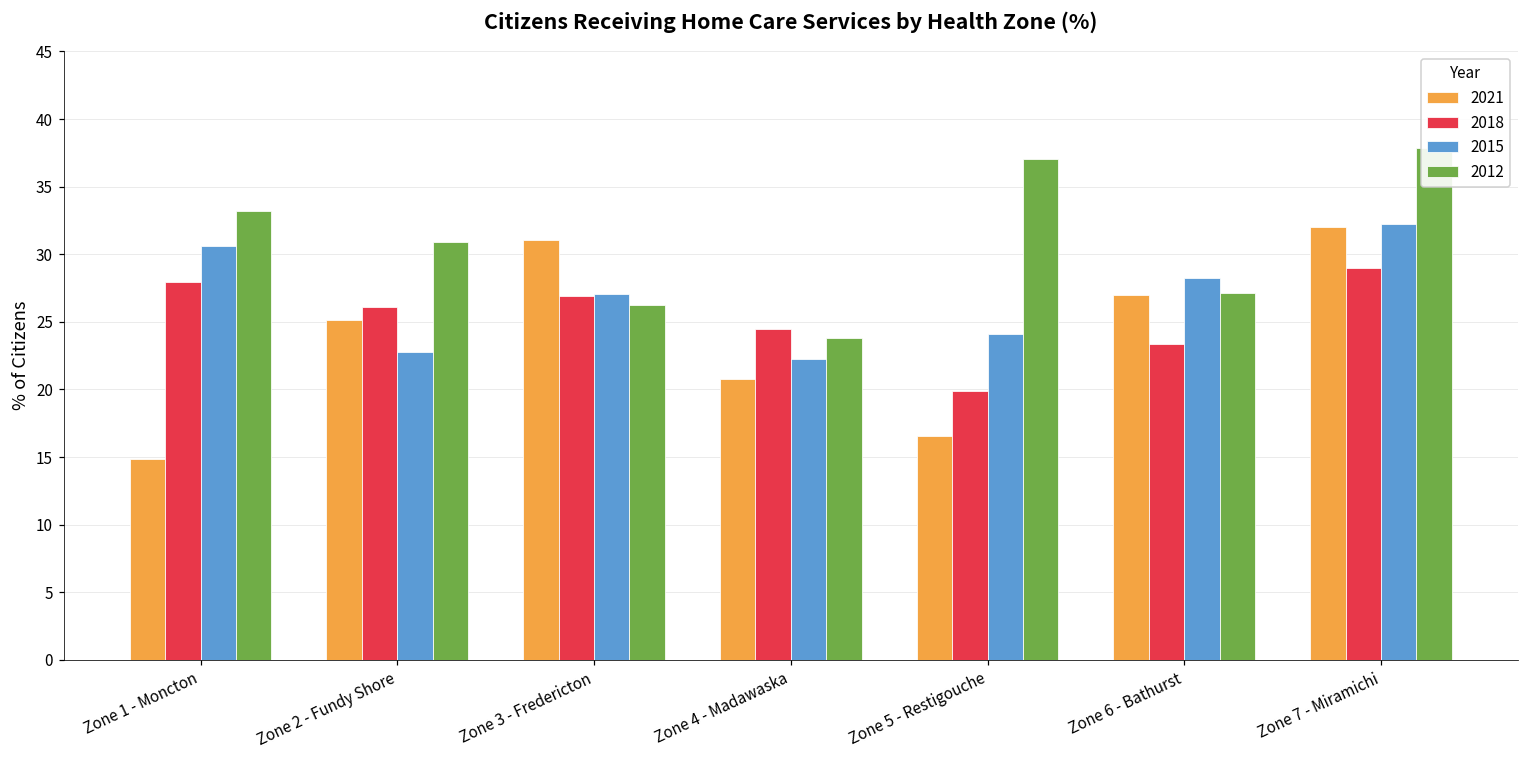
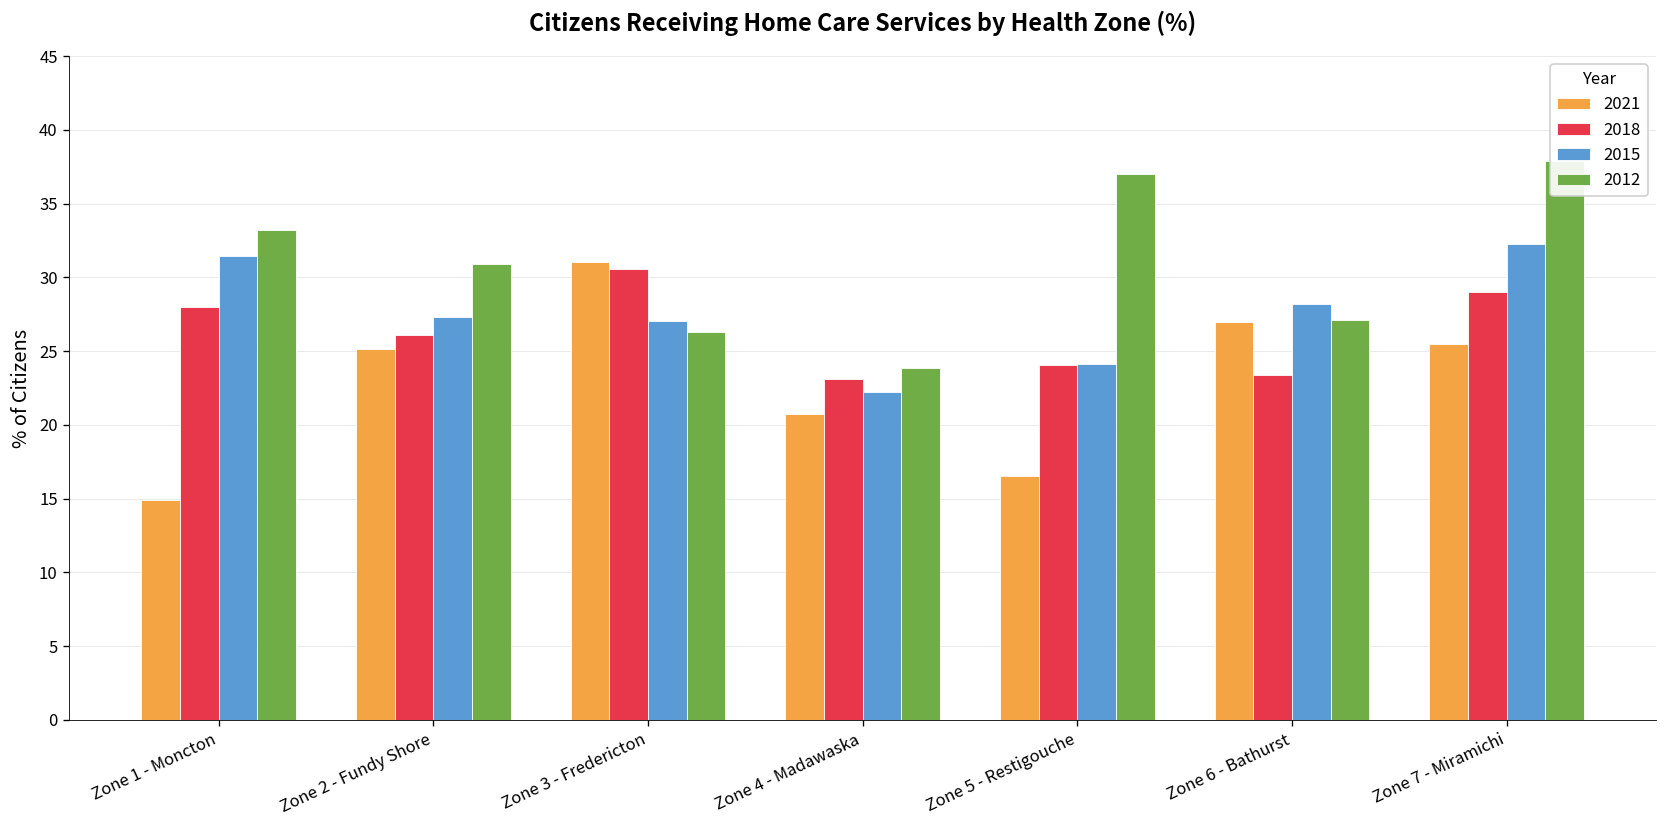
  {
    "2021": {
      "Zone 1 - Moncton": 14.9,
      "Zone 2 - Fundy Shore": 25.1,
      "Zone 3 - Fredericton": 31.1,
      "Zone 4 - Madawaska": 20.8,
      "Zone 5 - Restigouche": 16.5,
      "Zone 6 - Bathurst": 27.0,
-     "Zone 7 - Miramichi": 32.0
+     "Zone 7 - Miramichi": 25.5
    },
    "2018": {
      "Zone 1 - Moncton": 28.0,
      "Zone 2 - Fundy Shore": 26.1,
-     "Zone 3 - Fredericton": 26.9,
-     "Zone 4 - Madawaska": 24.5,
-     "Zone 5 - Restigouche": 19.9,
+     "Zone 3 - Fredericton": 30.6,
+     "Zone 4 - Madawaska": 23.1,
+     "Zone 5 - Restigouche": 24.1,
      "Zone 6 - Bathurst": 23.4,
      "Zone 7 - Miramichi": 29.0
    },
    "2015": {
-     "Zone 1 - Moncton": 30.6,
-     "Zone 2 - Fundy Shore": 22.8,
+     "Zone 1 - Moncton": 31.5,
+     "Zone 2 - Fundy Shore": 27.3,
      "Zone 3 - Fredericton": 27.0,
      "Zone 4 - Madawaska": 22.2,
      "Zone 5 - Restigouche": 24.1,
      "Zone 6 - Bathurst": 28.2,
      "Zone 7 - Miramichi": 32.3
    },
    "2012": {
      "Zone 1 - Moncton": 33.2,
      "Zone 2 - Fundy Shore": 30.9,
      "Zone 3 - Fredericton": 26.3,
      "Zone 4 - Madawaska": 23.8,
      "Zone 5 - Restigouche": 37.0,
      "Zone 6 - Bathurst": 27.1
    }
  }
